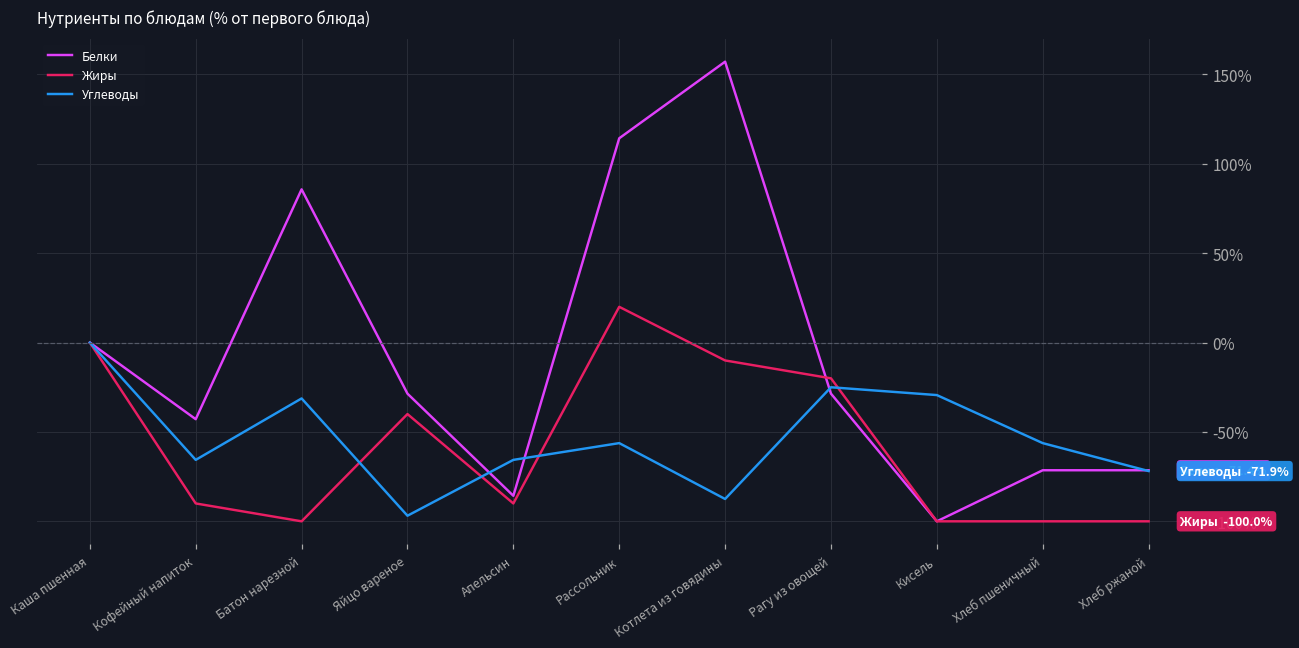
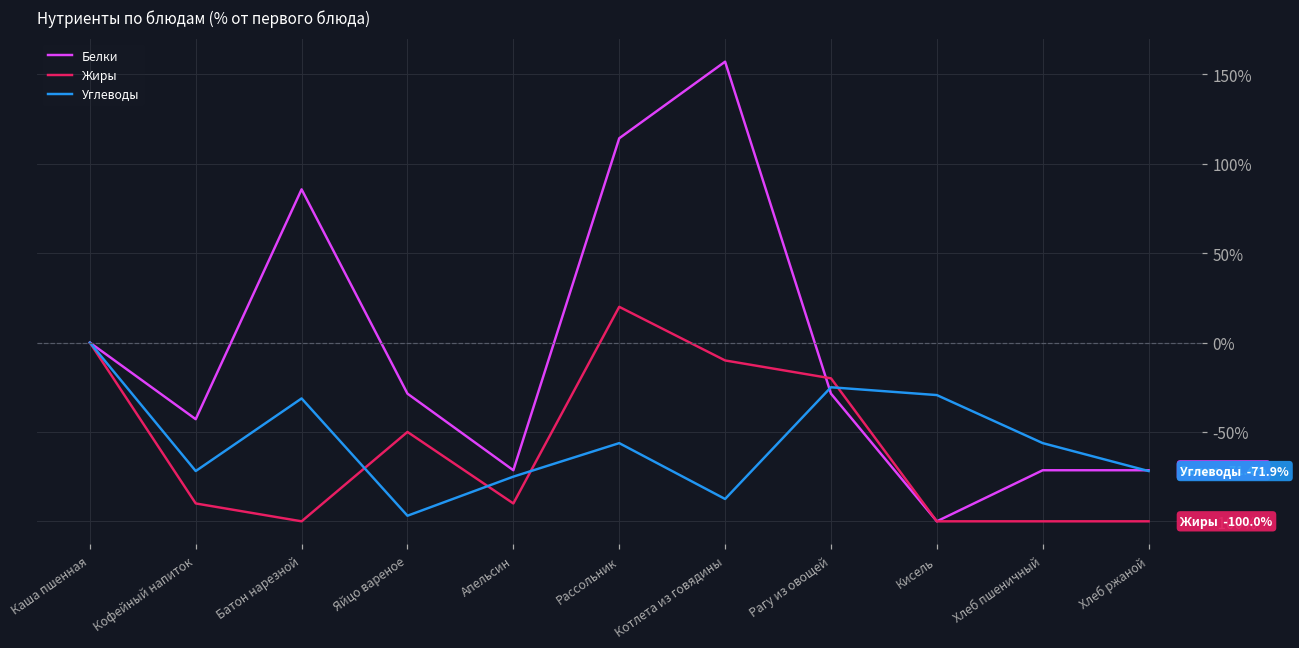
  {
    "Белки": {
      "Кофейный напиток": "-43%",
      "Батон нарезной": "86%",
      "Яйцо вареное": "-29%",
-     "Апельсин": "-86%",
+     "Апельсин": "-71%",
      "Рассольник": "114%",
      "Котлета из говядины": "157%",
      "Рагу из овощей": "-29%",
      "Хлеб пшеничный": "-71%"
    },
    "Жиры": {
      "Кофейный напиток": "-90%",
      "Батон нарезной": "-100%",
-     "Яйцо вареное": "-40%",
+     "Яйцо вареное": "-50%",
      "Апельсин": "-90%",
      "Рассольник": "20%",
      "Котлета из говядины": "-10%",
      "Рагу из овощей": "-20%",
      "Хлеб пшеничный": "-100%",
      "Хлеб ржаной": "-100%"
    },
    "Углеводы": {
-     "Кофейный напиток": "-66%",
+     "Кофейный напиток": "-72%",
      "Батон нарезной": "-31%",
      "Яйцо вареное": "-97%",
-     "Апельсин": "-66%",
+     "Апельсин": "-75%",
      "Рассольник": "-56%",
      "Котлета из говядины": "-88%",
      "Рагу из овощей": "-25%",
      "Кисель": "-29%",
      "Хлеб пшеничный": "-56%"
    }
  }
